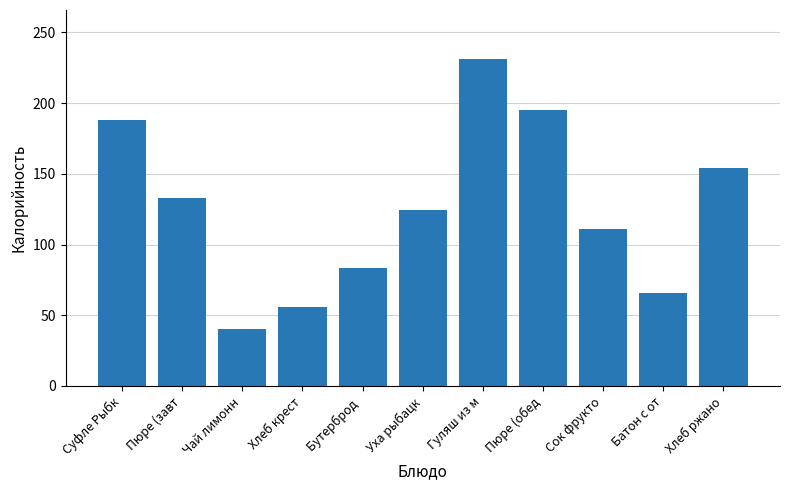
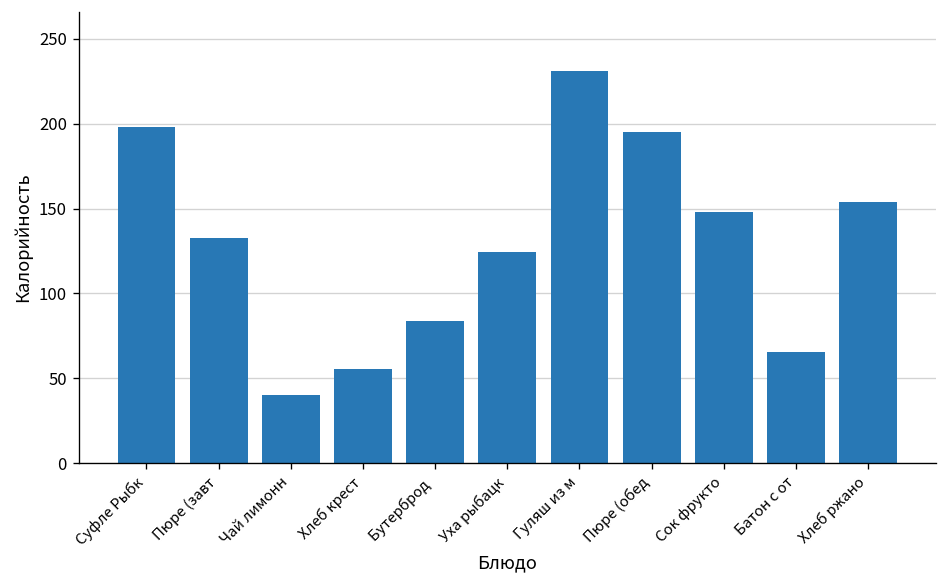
  {
-   "Суфле Рыбк": 188,
+   "Суфле Рыбк": 198,
    "Пюре (завт": 133,
    "Чай лимонн": 40,
    "Хлеб крест": 56,
    "Бутерброд": 84,
    "Уха рыбацк": 125,
    "Гуляш из м": 231,
    "Пюре (обед": 195,
-   "Сок фрукто": 111,
+   "Сок фрукто": 148,
    "Батон с от": 66,
    "Хлеб ржано": 154
  }
